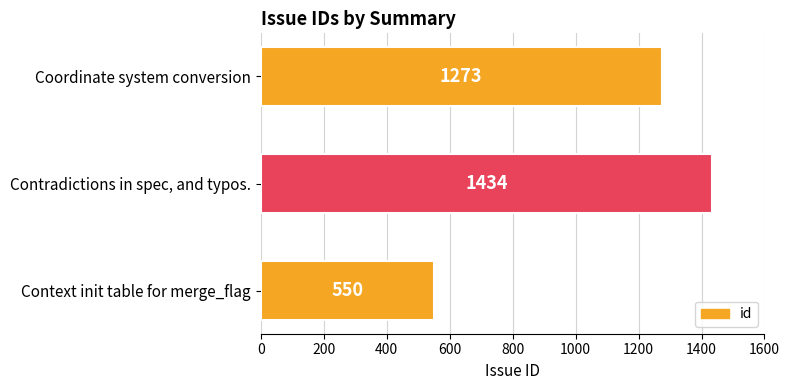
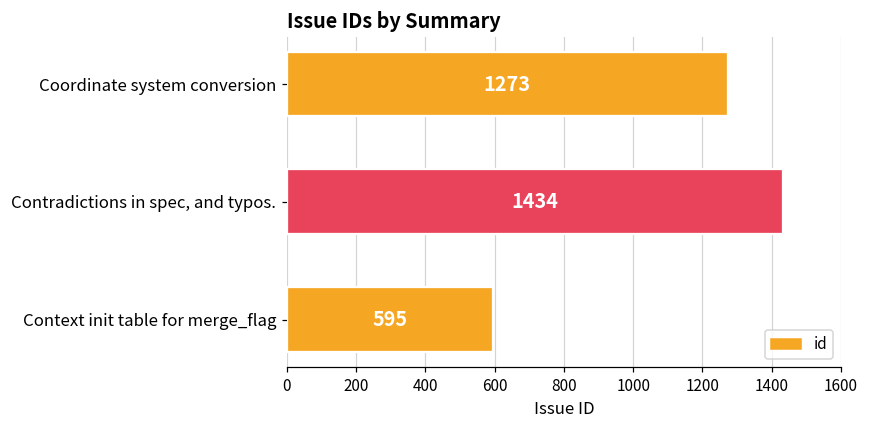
  {
    "Coordinate system conversion": 1273,
    "Contradictions in spec, and typos.": 1434,
-   "Context init table for merge_flag": 550
+   "Context init table for merge_flag": 595
  }
